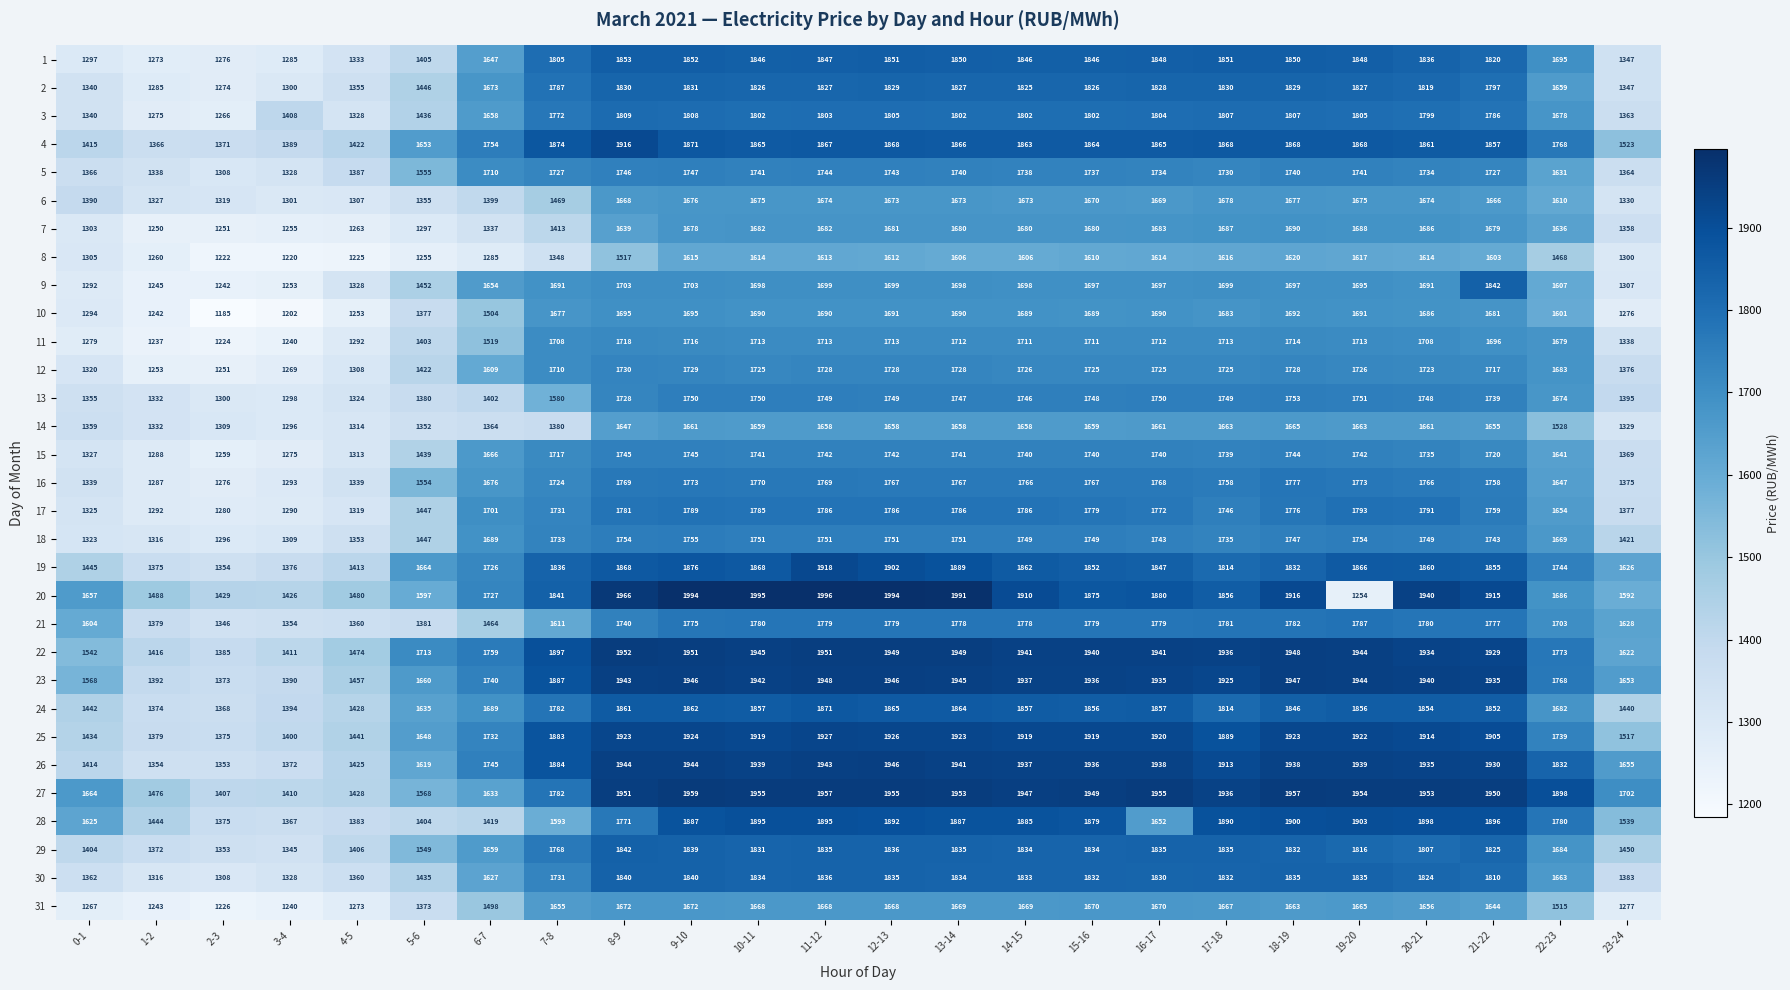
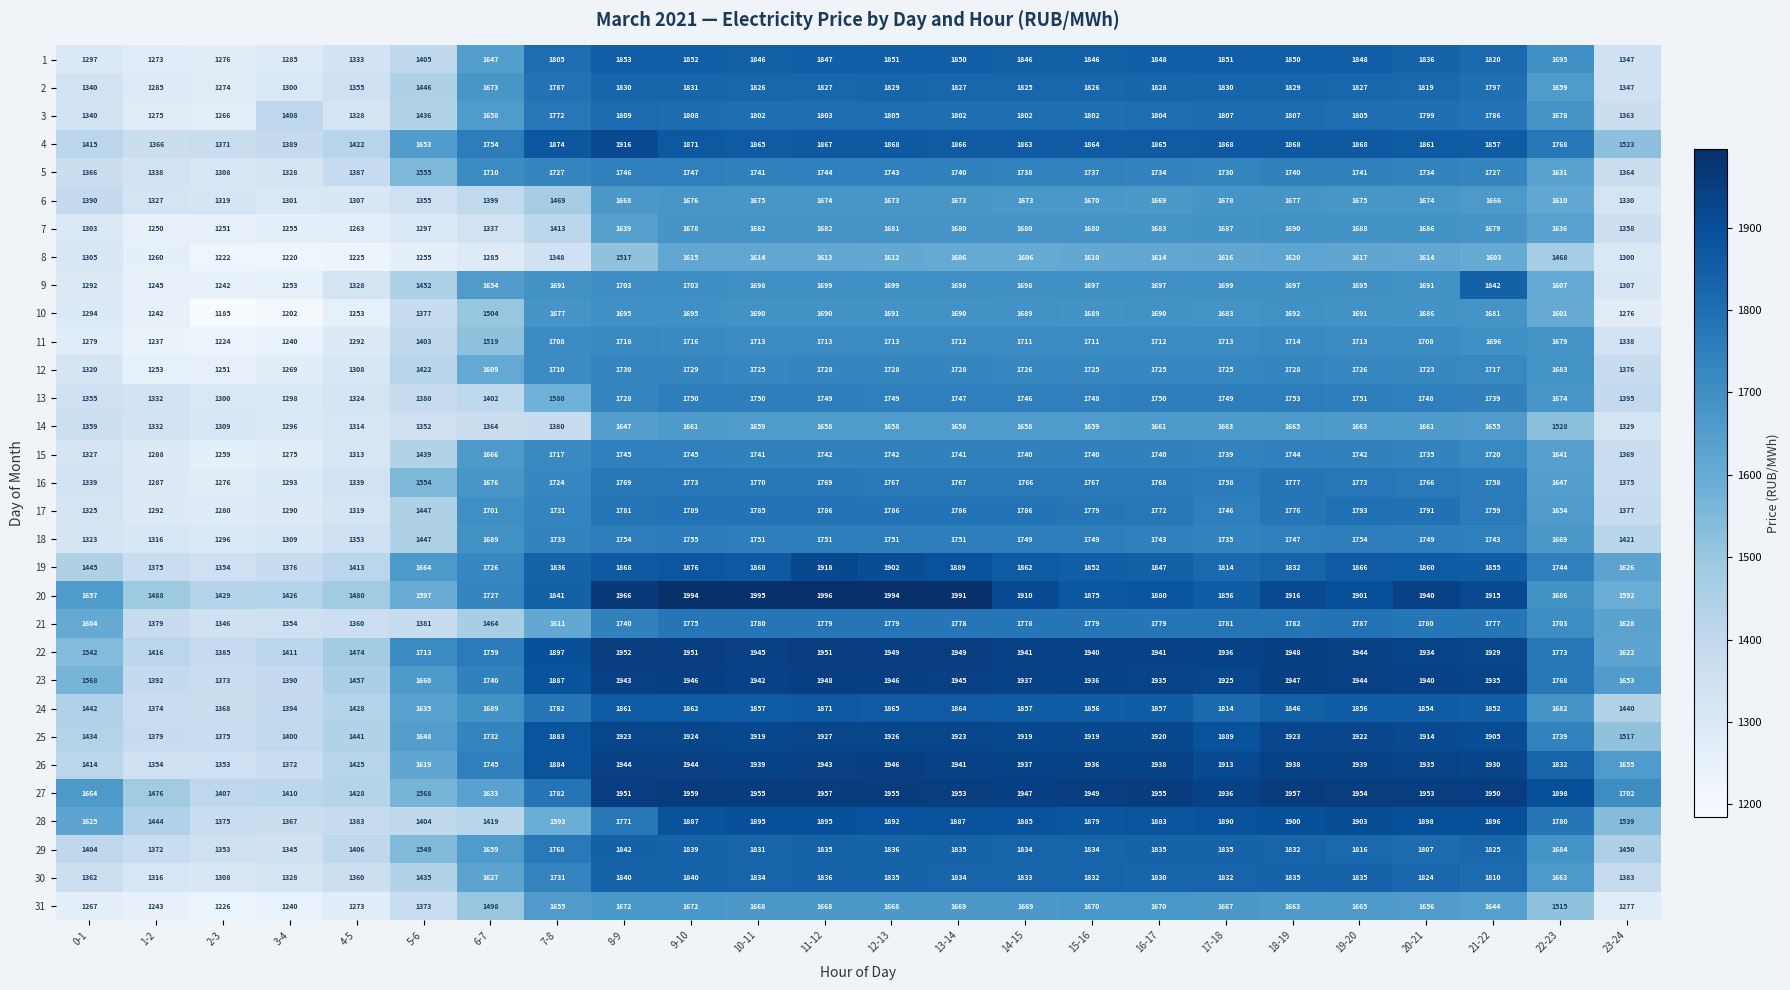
  {
    "20": {
      "0-1": 1657,
      "1-2": 1488,
      "2-3": 1429,
      "3-4": 1426,
      "4-5": 1480,
      "5-6": 1597,
      "6-7": 1727,
      "7-8": 1841,
      "8-9": 1966,
      "9-10": 1994,
      "10-11": 1995,
      "11-12": 1996,
      "12-13": 1994,
      "13-14": 1991,
      "14-15": 1910,
      "15-16": 1875,
      "16-17": 1880,
      "17-18": 1856,
      "18-19": 1916,
-     "19-20": 1254,
+     "19-20": 1901,
      "20-21": 1940,
      "21-22": 1915,
      "22-23": 1686,
      "23-24": 1592
    },
    "28": {
      "0-1": 1625,
      "1-2": 1444,
      "2-3": 1375,
      "3-4": 1367,
      "4-5": 1383,
      "5-6": 1404,
      "6-7": 1419,
      "7-8": 1593,
      "8-9": 1771,
      "9-10": 1887,
      "10-11": 1895,
      "11-12": 1895,
      "12-13": 1892,
      "13-14": 1887,
      "14-15": 1885,
      "15-16": 1879,
-     "16-17": 1652,
+     "16-17": 1883,
      "17-18": 1890,
      "18-19": 1900,
      "19-20": 1903,
      "20-21": 1898,
      "21-22": 1896,
      "22-23": 1780,
      "23-24": 1539
    }
  }
